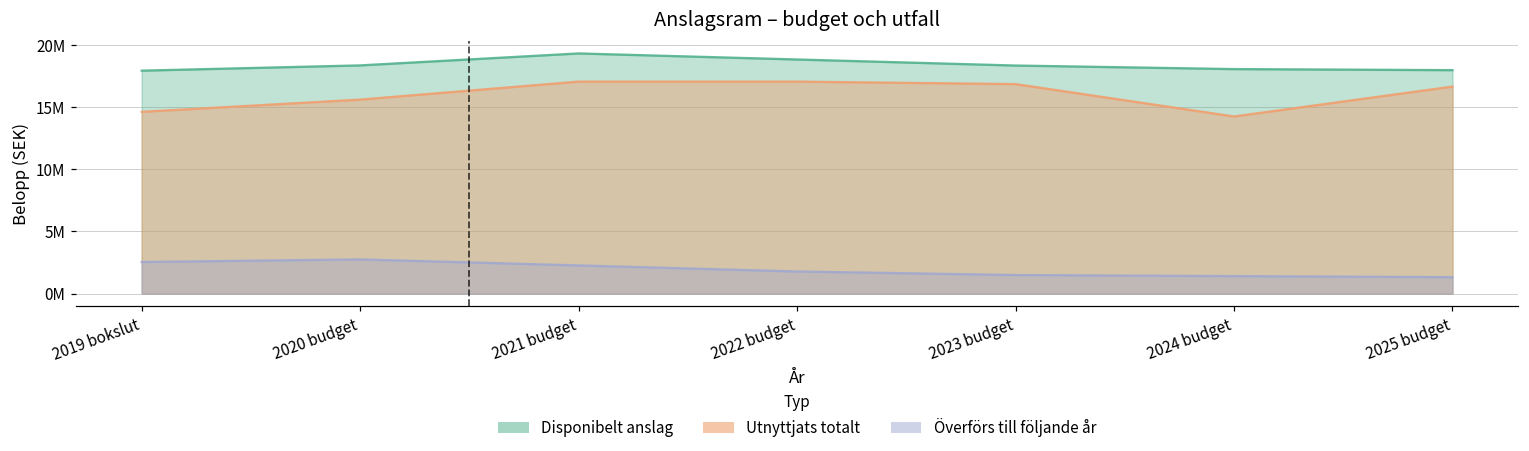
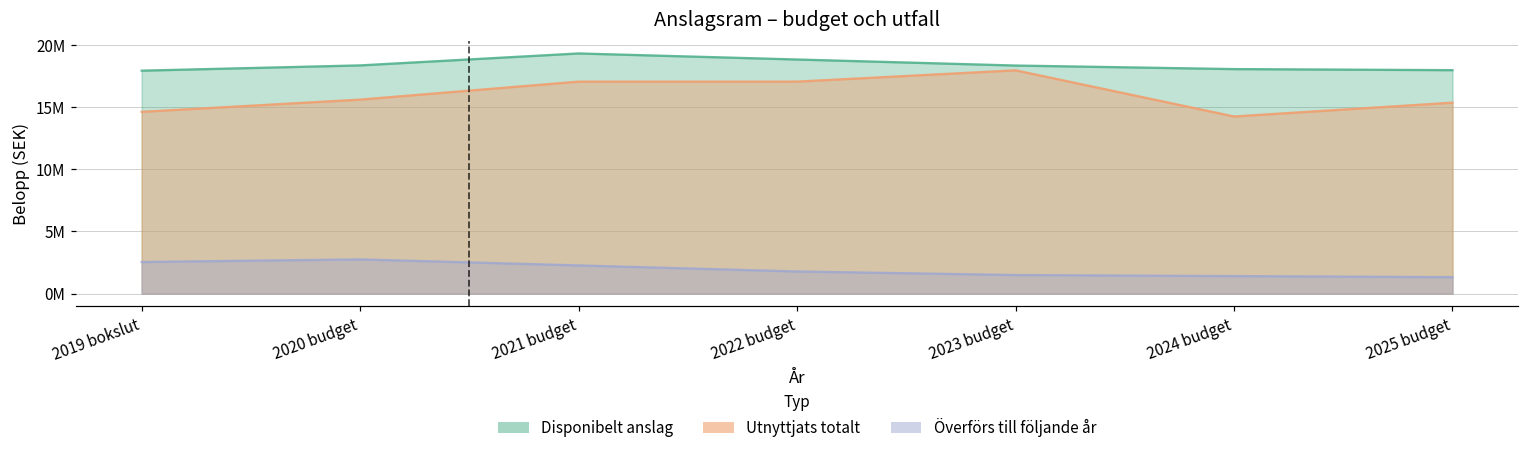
  {
    "Utnyttjats totalt": {
      "2019 bokslut": 14600000,
      "2020 budget": 15600000,
      "2021 budget": 17000000,
      "2022 budget": 17000000,
-     "2023 budget": 16800000,
+     "2023 budget": 17900000,
      "2024 budget": 14200000,
-     "2025 budget": 16600000
+     "2025 budget": 15300000
    }
  }
